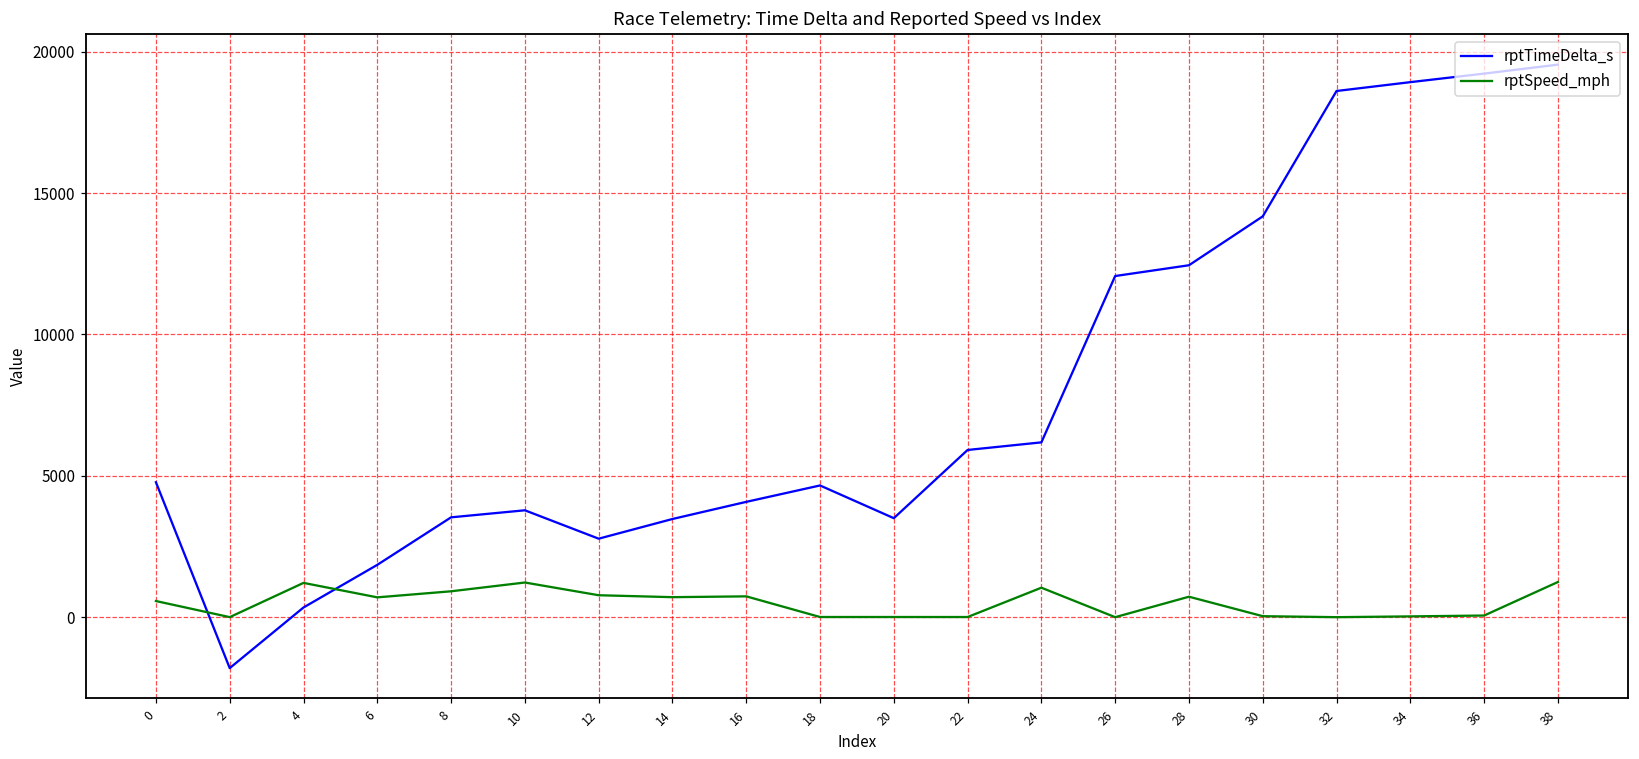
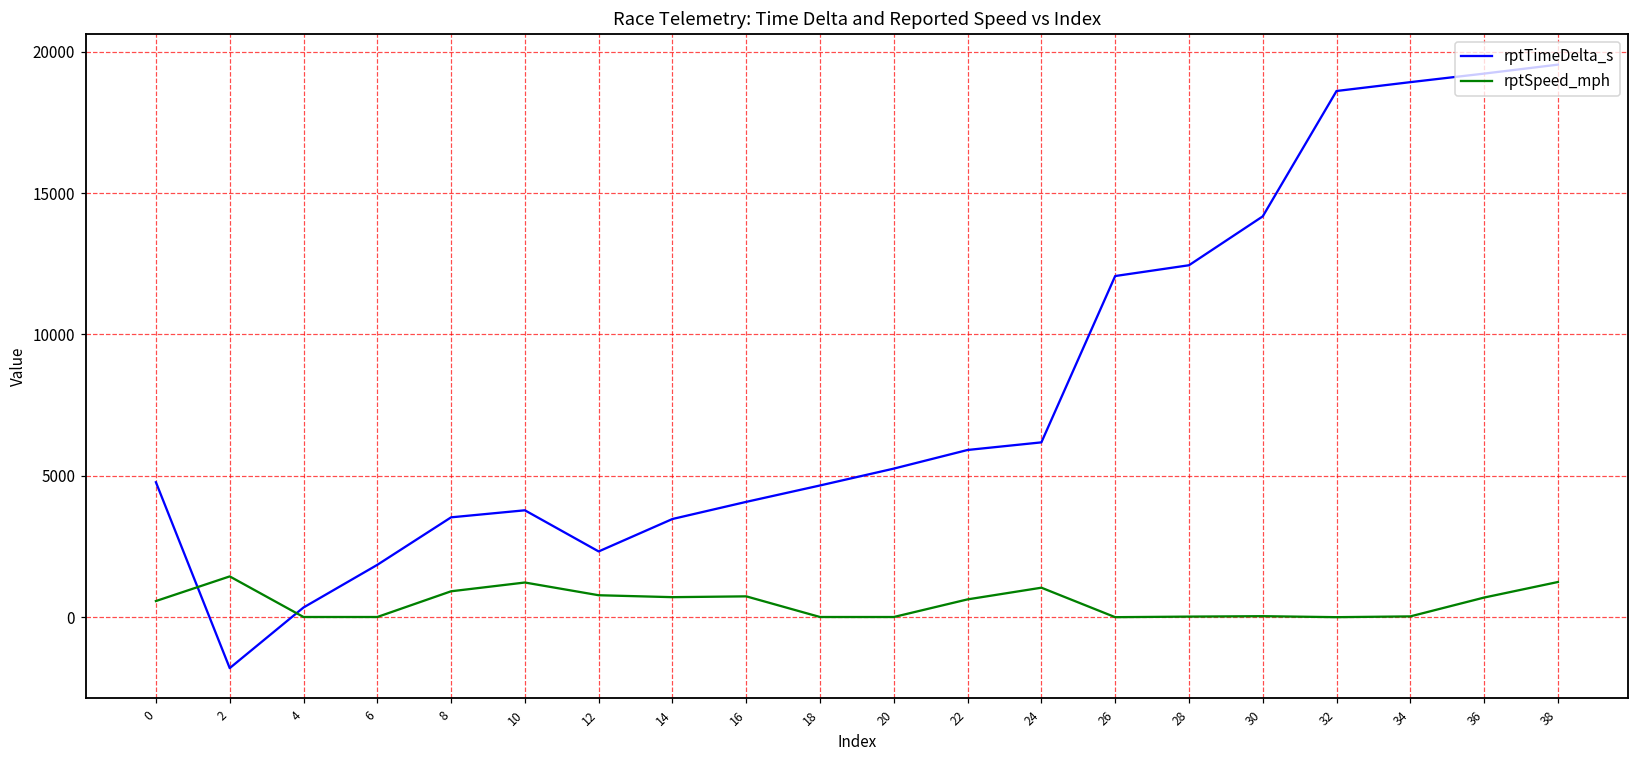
  {
    "rptTimeDelta_s": {
      "0": 4800,
      "2": -1800,
      "4": 300,
      "6": 1900,
      "8": 3500,
      "10": 3800,
-     "12": 2800,
+     "12": 2300,
      "14": 3500,
      "16": 4100,
      "18": 4700,
-     "20": 3500,
+     "20": 5300,
      "22": 5900,
      "24": 6200,
      "26": 12100,
      "28": 12400,
      "30": 14200,
      "32": 18600,
      "34": 18900
    },
    "rptSpeed_mph": {
      "0": 600,
-     "2": 0,
-     "4": 1200,
-     "6": 700,
+     "2": 1400,
+     "4": 0,
+     "6": 0,
      "8": 900,
      "10": 1200,
      "12": 800,
      "14": 700,
      "16": 700,
      "18": 0,
      "20": 0,
-     "22": 0,
+     "22": 600,
      "24": 1000,
      "26": 0,
-     "28": 700,
+     "28": 0,
      "30": 0,
      "32": 0,
      "34": 0,
-     "36": 100,
+     "36": 700,
      "38": 1200
    }
  }
